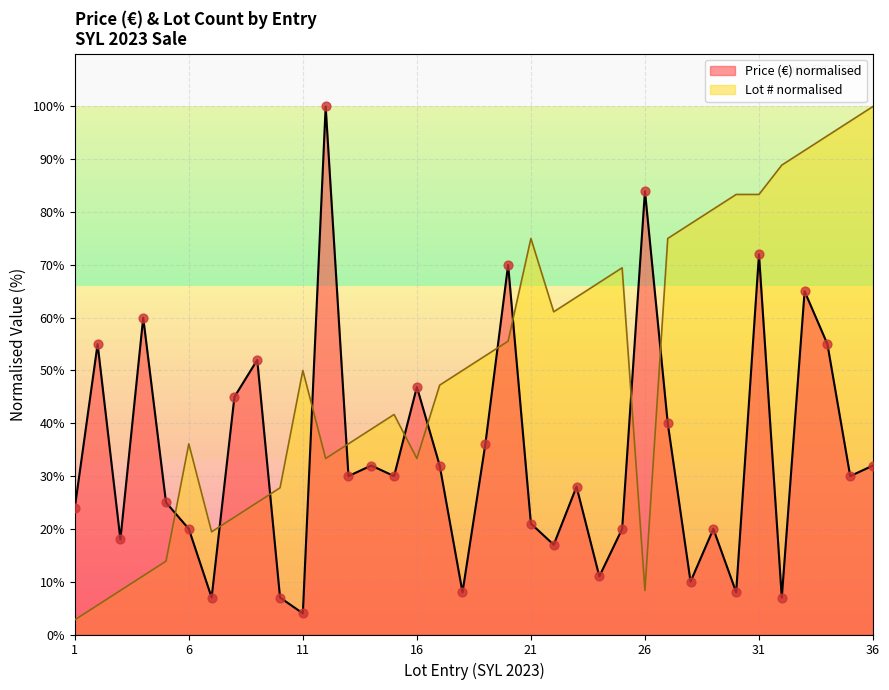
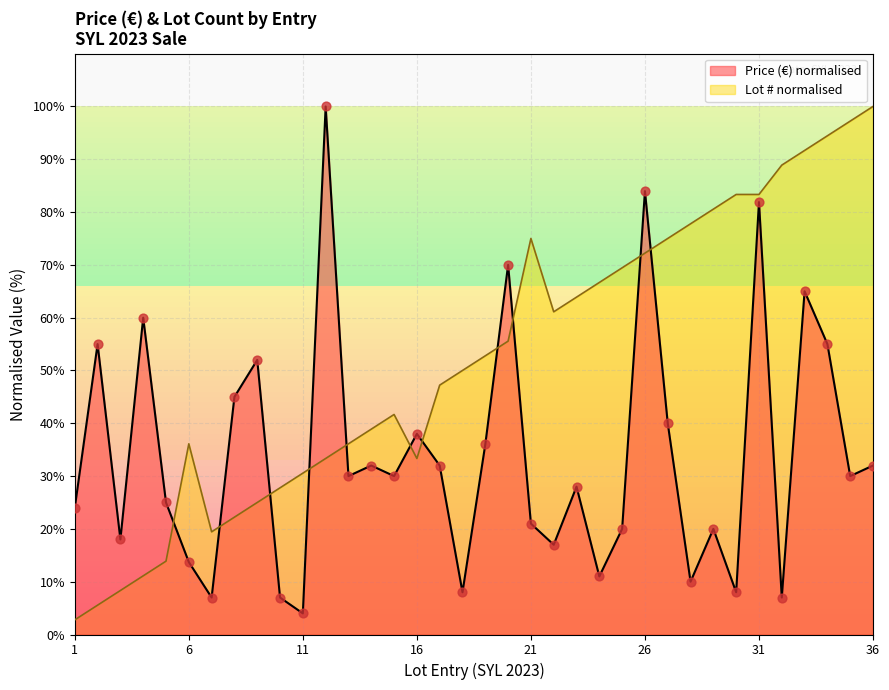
  {
    "Price (€) normalised": {
      "1": "24%",
-     "6": "20%",
+     "6": "14%",
      "11": "4%",
-     "16": "47%",
+     "16": "38%",
      "21": "21%",
      "26": "84%",
-     "31": "72%",
+     "31": "82%",
      "36": "32%"
    },
    "Lot # normalised": {
      "1": "3%",
      "6": "36%",
-     "11": "50%",
+     "11": "31%",
      "16": "33%",
      "21": "75%",
-     "26": "8%",
+     "26": "72%",
      "31": "83%",
      "36": "100%"
    }
  }
